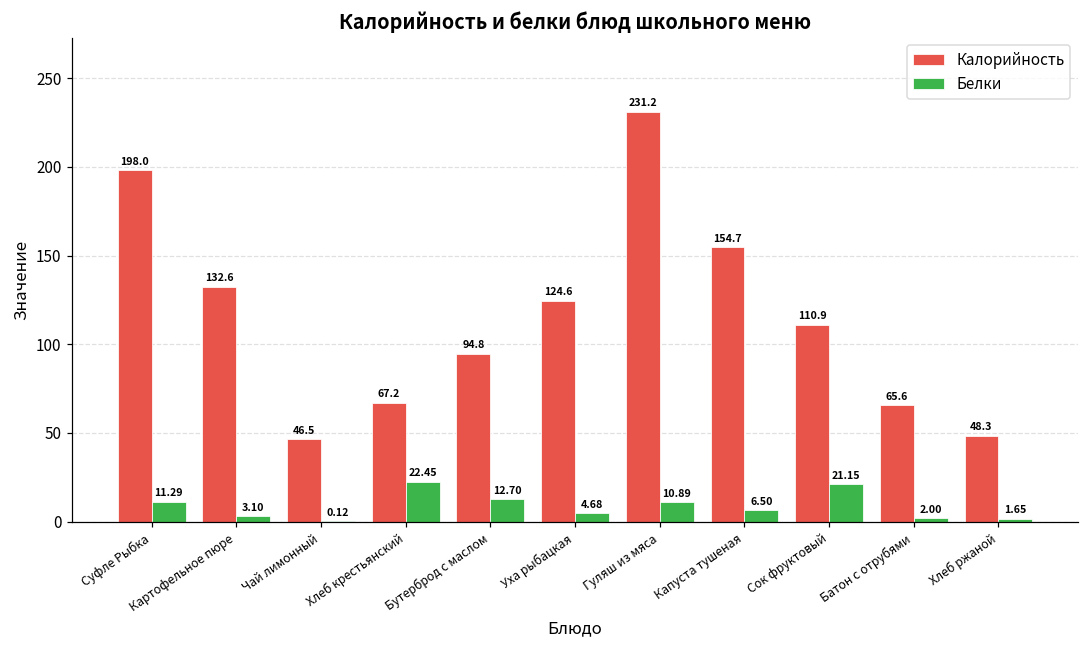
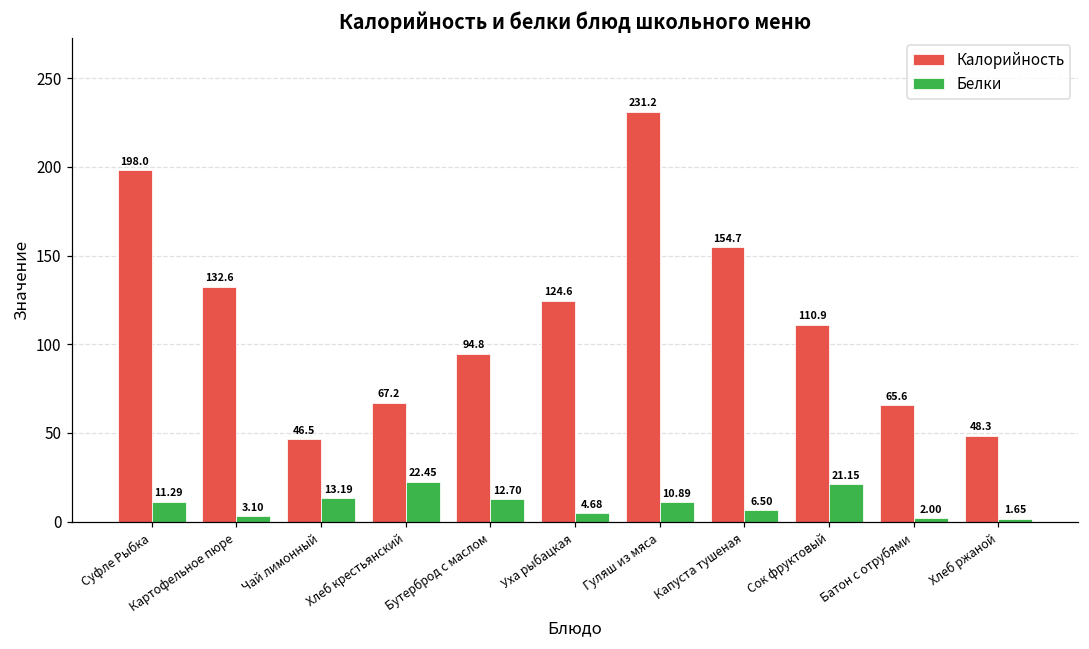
  {
    "Калорийность": {
      "Суфле Рыбка": 198.0,
      "Картофельное пюре": 132.6,
      "Чай лимонный": 46.5,
      "Хлеб крестьянский": 67.2,
      "Бутерброд с маслом": 94.8,
      "Уха рыбацкая": 124.6,
      "Гуляш из мяса": 231.2,
      "Капуста тушеная": 154.7,
      "Сок фруктовый": 110.9,
      "Батон с отрубями": 65.6,
      "Хлеб ржаной": 48.3
    },
    "Белки": {
      "Суфле Рыбка": 11.29,
      "Картофельное пюре": 3.10,
-     "Чай лимонный": 0.12,
+     "Чай лимонный": 13.19,
      "Хлеб крестьянский": 22.45,
      "Бутерброд с маслом": 12.70,
      "Уха рыбацкая": 4.68,
      "Гуляш из мяса": 10.89,
      "Капуста тушеная": 6.50,
      "Сок фруктовый": 21.15,
      "Батон с отрубями": 2.00,
      "Хлеб ржаной": 1.65
    }
  }
